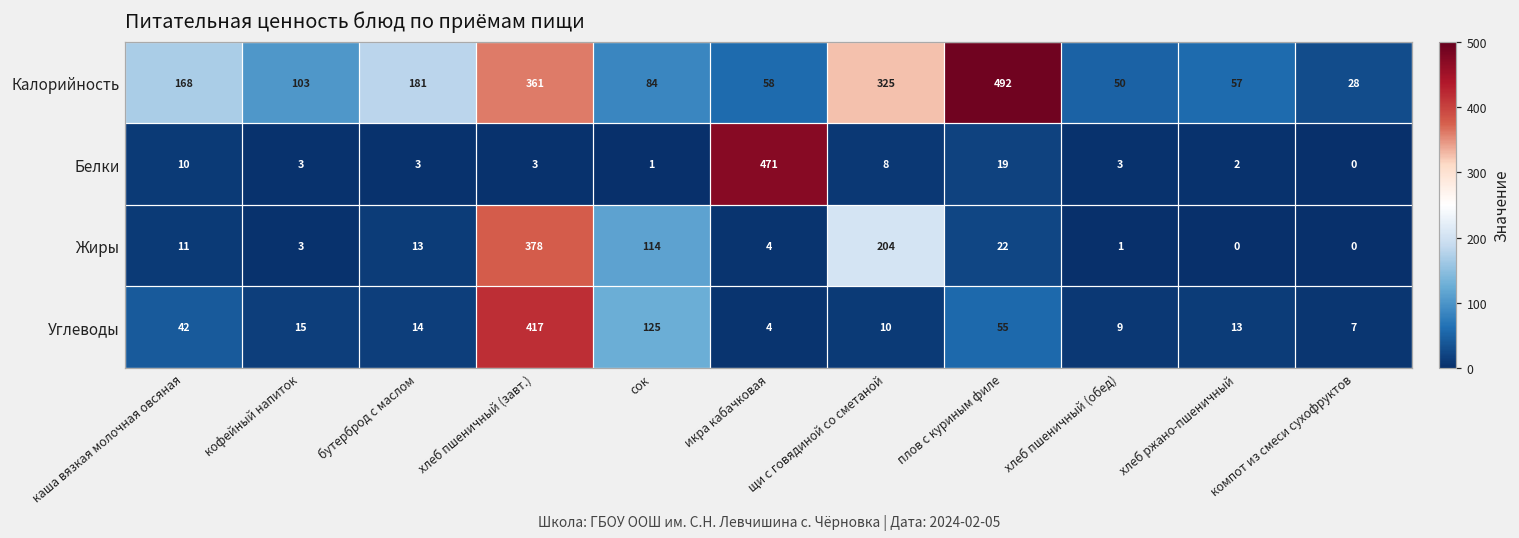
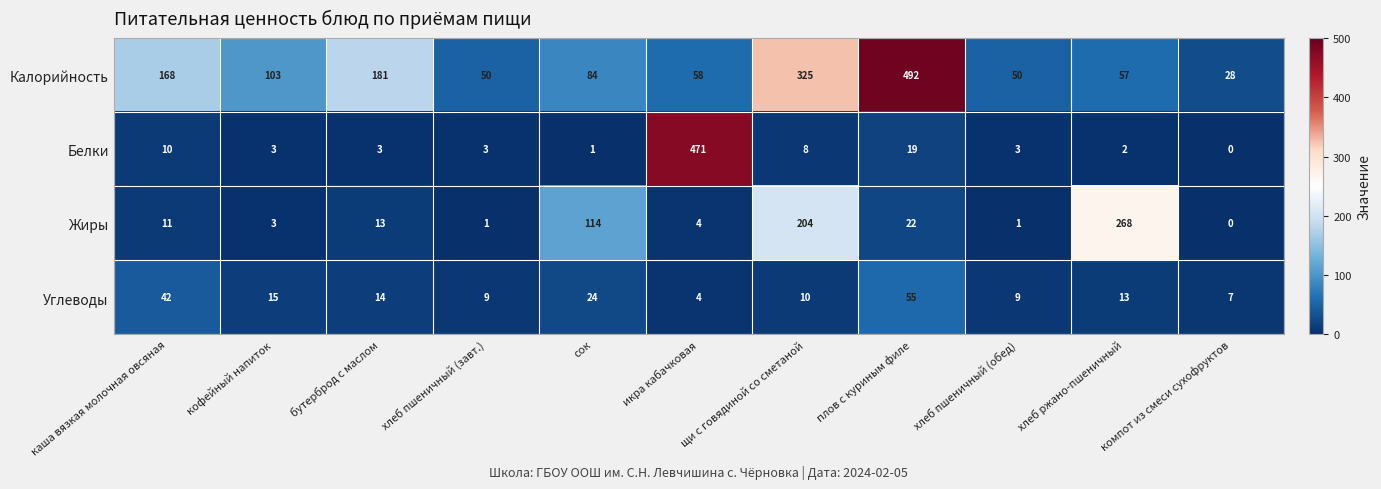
  {
    "Калорийность": {
      "каша вязкая молочная овсяная": 168,
      "кофейный напиток": 103,
      "бутерброд с маслом": 181,
-     "хлеб пшеничный (завт.)": 361,
+     "хлеб пшеничный (завт.)": 50,
      "сок": 84,
      "икра кабачковая": 58,
      "щи с говядиной со сметаной": 325,
      "плов с куриным филе": 492,
      "хлеб пшеничный (обед)": 50,
      "хлеб ржано-пшеничный": 57,
      "компот из смеси сухофруктов": 28
    },
    "Белки": {
      "каша вязкая молочная овсяная": 10,
      "кофейный напиток": 3,
      "бутерброд с маслом": 3,
      "хлеб пшеничный (завт.)": 3,
      "сок": 1,
      "икра кабачковая": 471,
      "щи с говядиной со сметаной": 8,
      "плов с куриным филе": 19,
      "хлеб пшеничный (обед)": 3,
      "хлеб ржано-пшеничный": 2,
      "компот из смеси сухофруктов": 0
    },
    "Жиры": {
      "каша вязкая молочная овсяная": 11,
      "кофейный напиток": 3,
      "бутерброд с маслом": 13,
-     "хлеб пшеничный (завт.)": 378,
+     "хлеб пшеничный (завт.)": 1,
      "сок": 114,
      "икра кабачковая": 4,
      "щи с говядиной со сметаной": 204,
      "плов с куриным филе": 22,
      "хлеб пшеничный (обед)": 1,
-     "хлеб ржано-пшеничный": 0,
+     "хлеб ржано-пшеничный": 268,
      "компот из смеси сухофруктов": 0
    },
    "Углеводы": {
      "каша вязкая молочная овсяная": 42,
      "кофейный напиток": 15,
      "бутерброд с маслом": 14,
-     "хлеб пшеничный (завт.)": 417,
-     "сок": 125,
+     "хлеб пшеничный (завт.)": 9,
+     "сок": 24,
      "икра кабачковая": 4,
      "щи с говядиной со сметаной": 10,
      "плов с куриным филе": 55,
      "хлеб пшеничный (обед)": 9,
      "хлеб ржано-пшеничный": 13,
      "компот из смеси сухофруктов": 7
    }
  }
